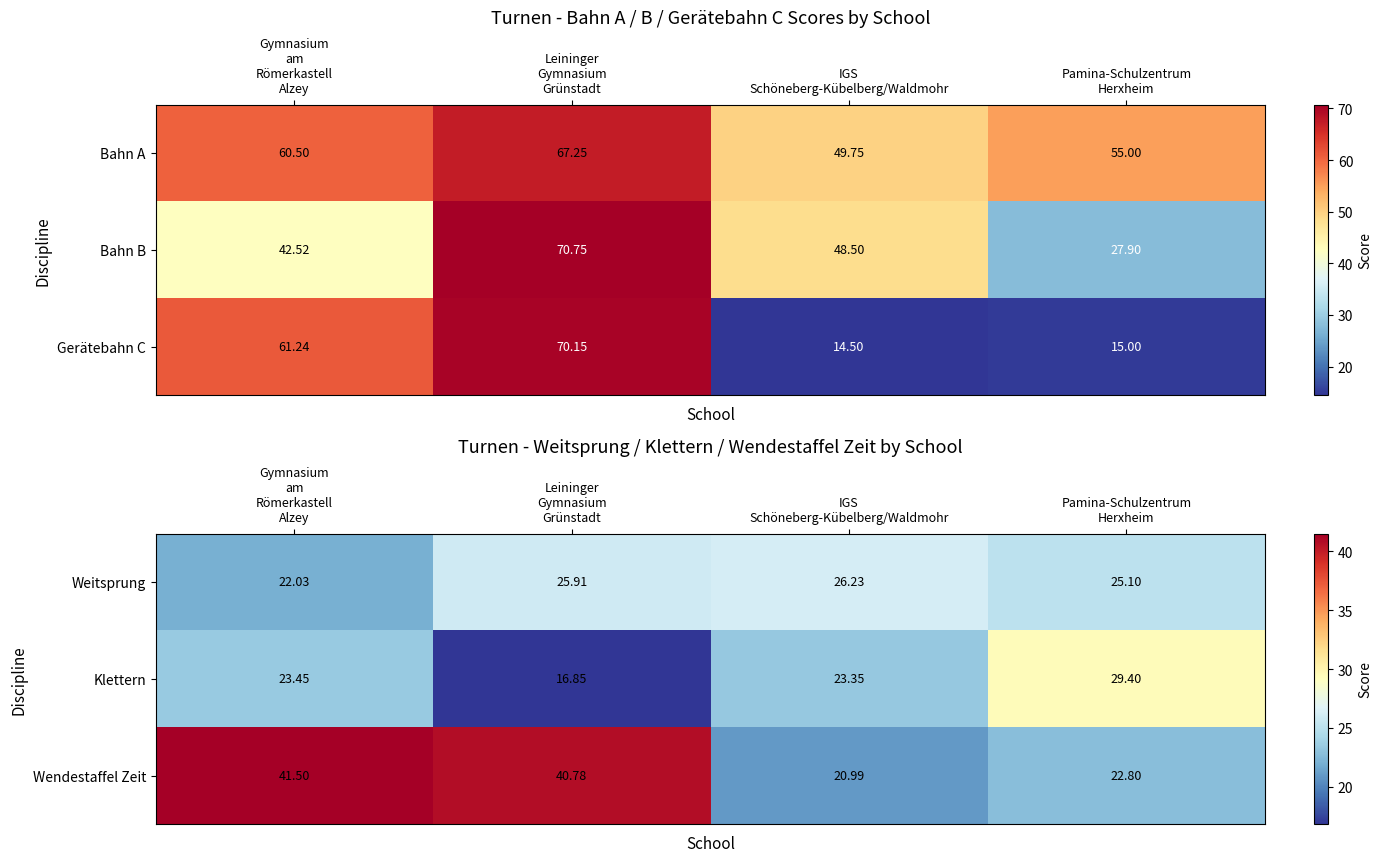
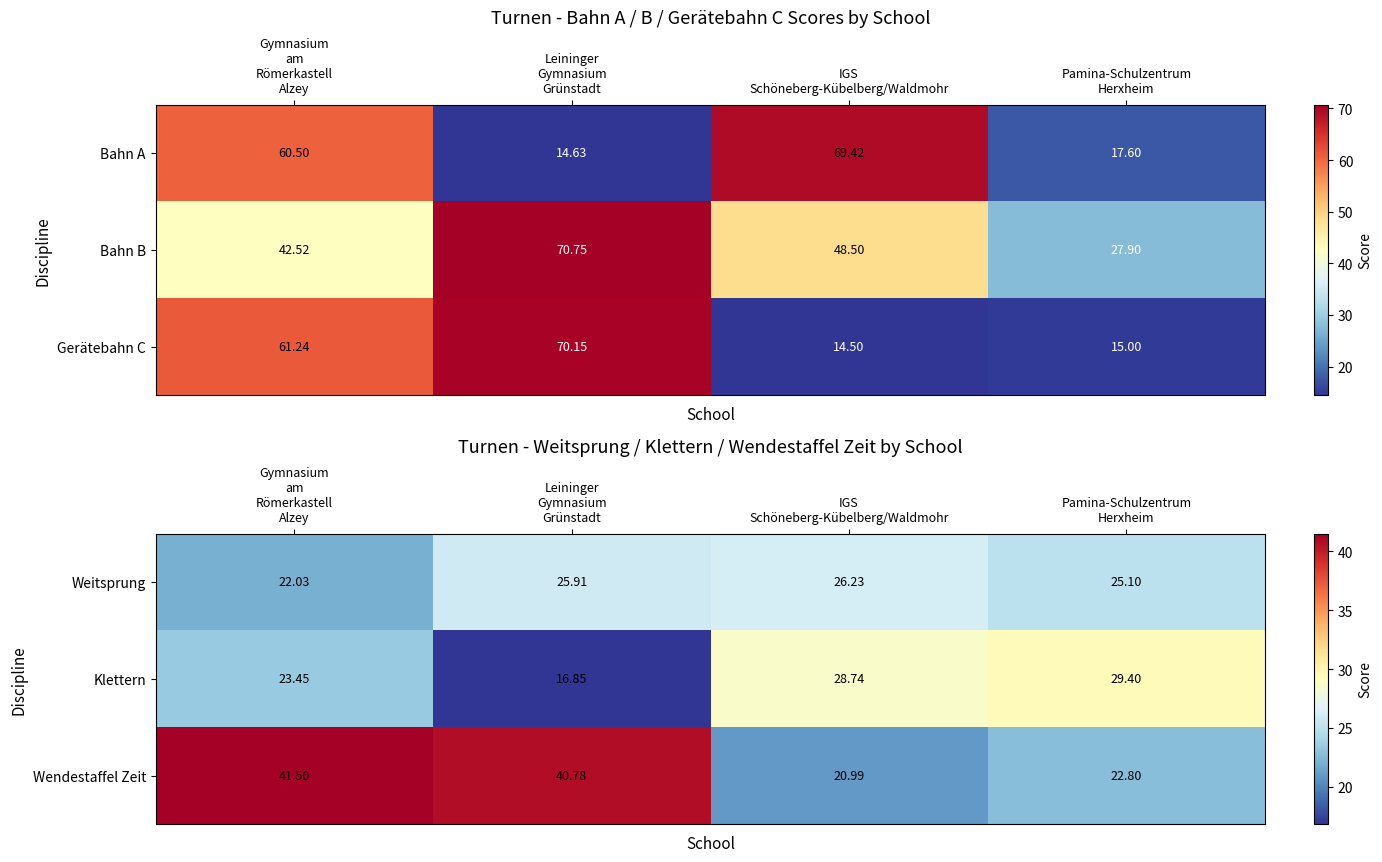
  {
    "Turnen - Bahn A / B / Gerätebahn C Scores by School": {
      "Bahn A": {
        "Gymnasium am Römerkastell Alzey": 60.50,
-       "Leininger Gymnasium Grünstadt": 67.25,
-       "IGS Schöneberg-Kübelberg/Waldmohr": 49.75,
-       "Pamina-Schulzentrum Herxheim": 55.00
+       "Leininger Gymnasium Grünstadt": 14.63,
+       "IGS Schöneberg-Kübelberg/Waldmohr": 69.42,
+       "Pamina-Schulzentrum Herxheim": 17.60
      },
      "Bahn B": {
        "Gymnasium am Römerkastell Alzey": 42.52,
        "Leininger Gymnasium Grünstadt": 70.75,
        "IGS Schöneberg-Kübelberg/Waldmohr": 48.50,
        "Pamina-Schulzentrum Herxheim": 27.90
      },
      "Gerätebahn C": {
        "Gymnasium am Römerkastell Alzey": 61.24,
        "Leininger Gymnasium Grünstadt": 70.15,
        "IGS Schöneberg-Kübelberg/Waldmohr": 14.50,
        "Pamina-Schulzentrum Herxheim": 15.00
      }
    },
    "Turnen - Weitsprung / Klettern / Wendestaffel Zeit by School": {
      "Weitsprung": {
        "Gymnasium am Römerkastell Alzey": 22.03,
        "Leininger Gymnasium Grünstadt": 25.91,
        "IGS Schöneberg-Kübelberg/Waldmohr": 26.23,
        "Pamina-Schulzentrum Herxheim": 25.10
      },
      "Klettern": {
        "Gymnasium am Römerkastell Alzey": 23.45,
        "Leininger Gymnasium Grünstadt": 16.85,
-       "IGS Schöneberg-Kübelberg/Waldmohr": 23.35,
+       "IGS Schöneberg-Kübelberg/Waldmohr": 28.74,
        "Pamina-Schulzentrum Herxheim": 29.40
      },
      "Wendestaffel Zeit": {
        "Gymnasium am Römerkastell Alzey": 41.50,
        "Leininger Gymnasium Grünstadt": 40.78,
        "IGS Schöneberg-Kübelberg/Waldmohr": 20.99,
        "Pamina-Schulzentrum Herxheim": 22.80
      }
    }
  }
